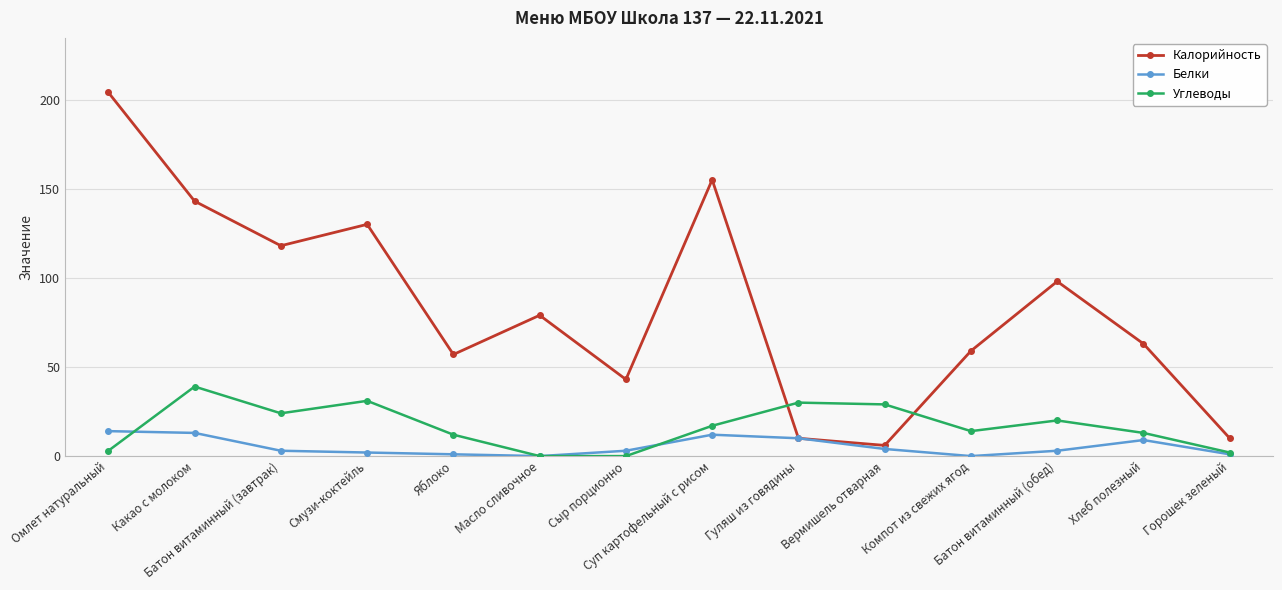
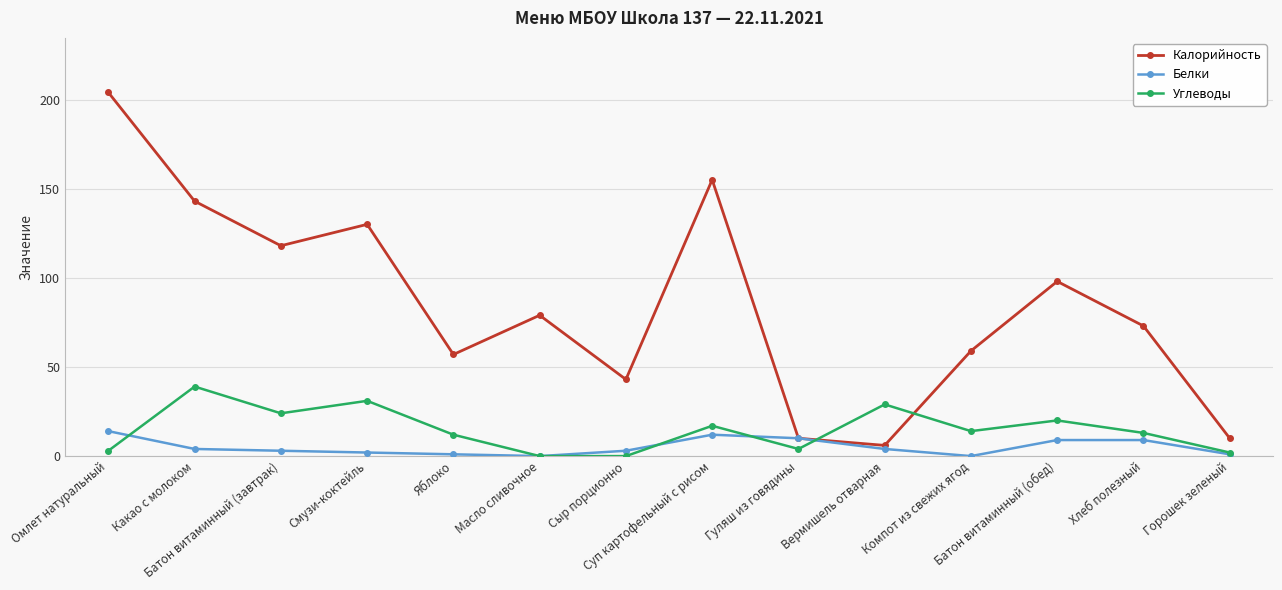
  {
    "Калорийность": {
      "Омлет натуральный": 204,
      "Какао с молоком": 143,
      "Батон витаминный (завтрак)": 118,
      "Смузи-коктейль": 130,
      "Яблоко": 57,
      "Масло сливочное": 79,
      "Сыр порционно": 43,
      "Суп картофельный с рисом": 155,
      "Вермишель отварная": 6,
      "Компот из свежих ягод": 59,
      "Батон витаминный (обед)": 98,
-     "Хлеб полезный": 63,
+     "Хлеб полезный": 73,
      "Горошек зеленый": 10
    },
    "Белки": {
      "Омлет натуральный": 14,
-     "Какао с молоком": 13,
+     "Какао с молоком": 4,
      "Батон витаминный (завтрак)": 3,
      "Смузи-коктейль": 2,
      "Яблоко": 1,
      "Сыр порционно": 3,
      "Суп картофельный с рисом": 12,
      "Вермишель отварная": 4,
      "Компот из свежих ягод": 0,
-     "Батон витаминный (обед)": 3,
+     "Батон витаминный (обед)": 9,
      "Хлеб полезный": 9
    },
    "Углеводы": {
      "Омлет натуральный": 3,
      "Какао с молоком": 39,
      "Батон витаминный (завтрак)": 24,
      "Смузи-коктейль": 31,
      "Яблоко": 12,
      "Сыр порционно": 0,
      "Суп картофельный с рисом": 17,
-     "Гуляш из говядины": 30,
+     "Гуляш из говядины": 4,
      "Вермишель отварная": 29,
      "Компот из свежих ягод": 14,
      "Батон витаминный (обед)": 20,
      "Хлеб полезный": 13
    }
  }
